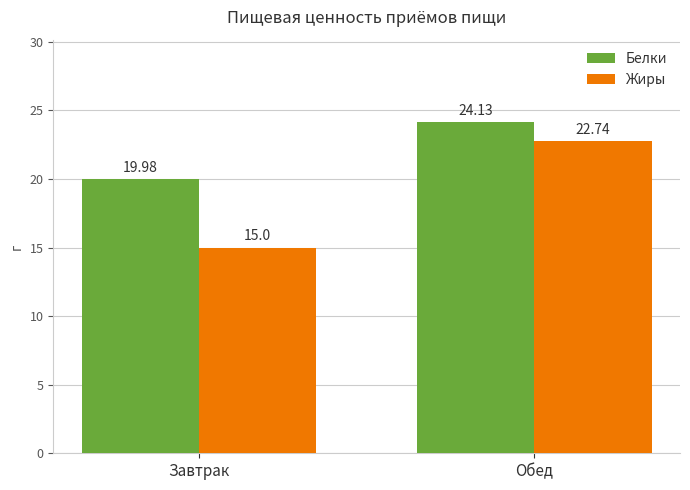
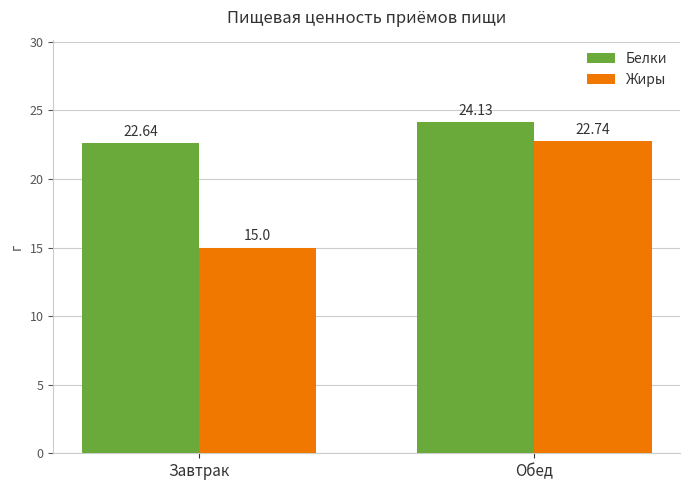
  {
    "Белки": {
-     "Завтрак": 19.98,
+     "Завтрак": 22.64,
      "Обед": 24.13
    },
    "Жиры": {
      "Завтрак": 15.0,
      "Обед": 22.74
    }
  }
